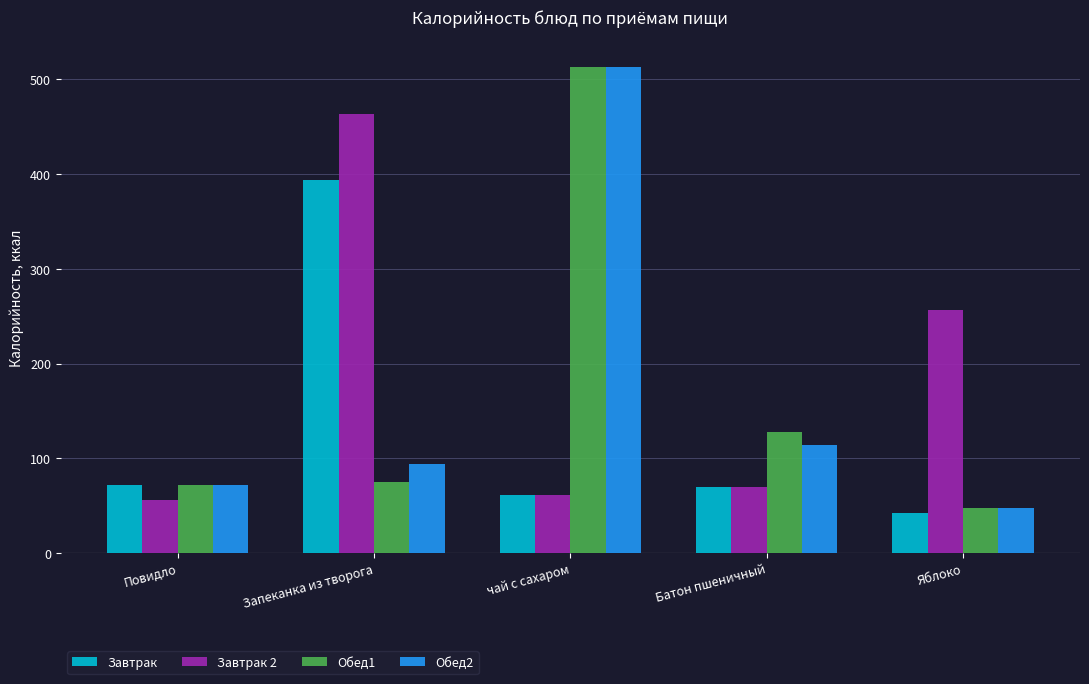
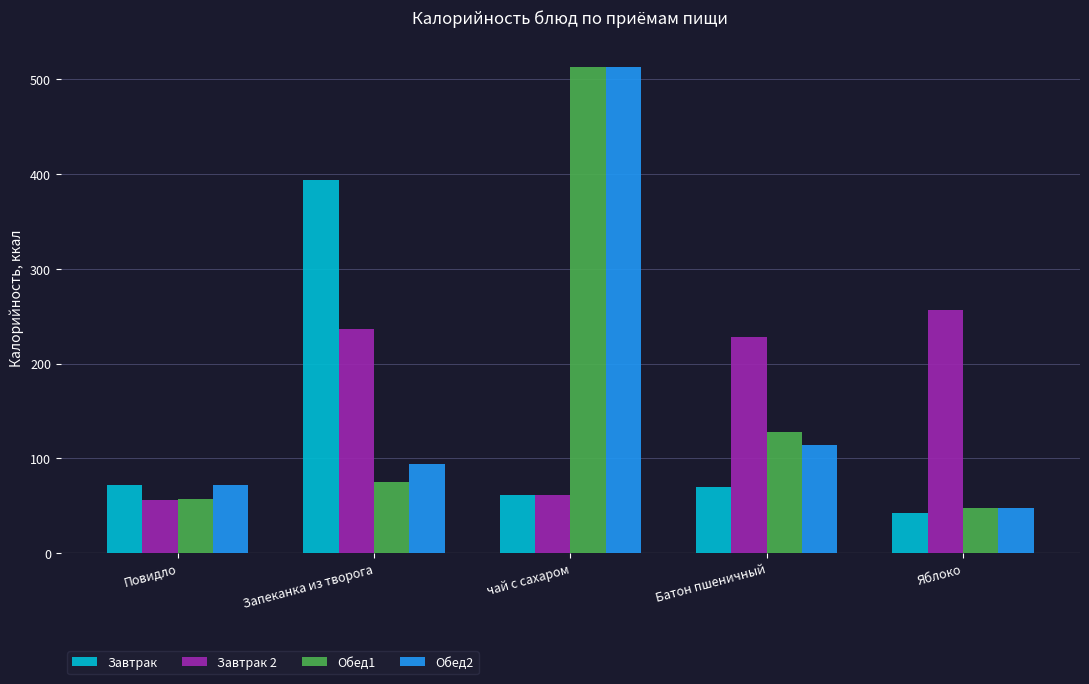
  {
    "Завтрак 2": {
      "Повидло": 60,
-     "Запеканка из творога": 460,
+     "Запеканка из творога": 240,
      "чай с сахаром": 60,
-     "Батон пшеничный": 70,
+     "Батон пшеничный": 230,
      "Яблоко": 260
    },
    "Обед1": {
-     "Повидло": 70,
+     "Повидло": 60,
      "Запеканка из творога": 80,
      "чай с сахаром": 510,
      "Батон пшеничный": 130,
      "Яблоко": 50
    }
  }
